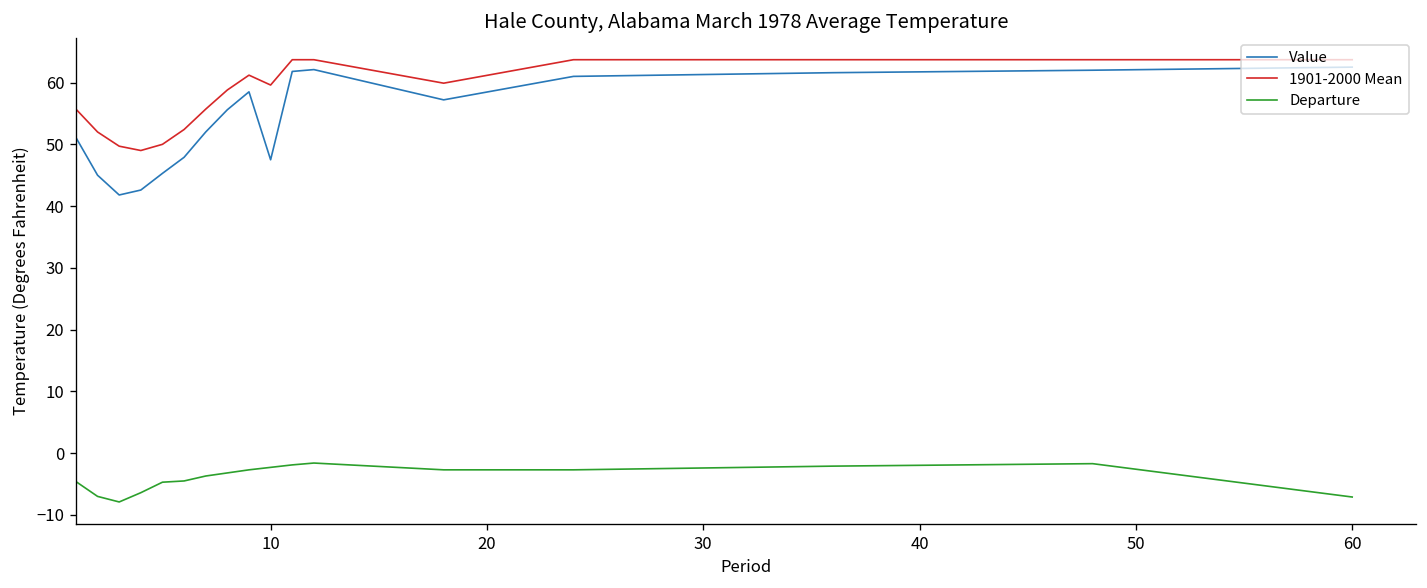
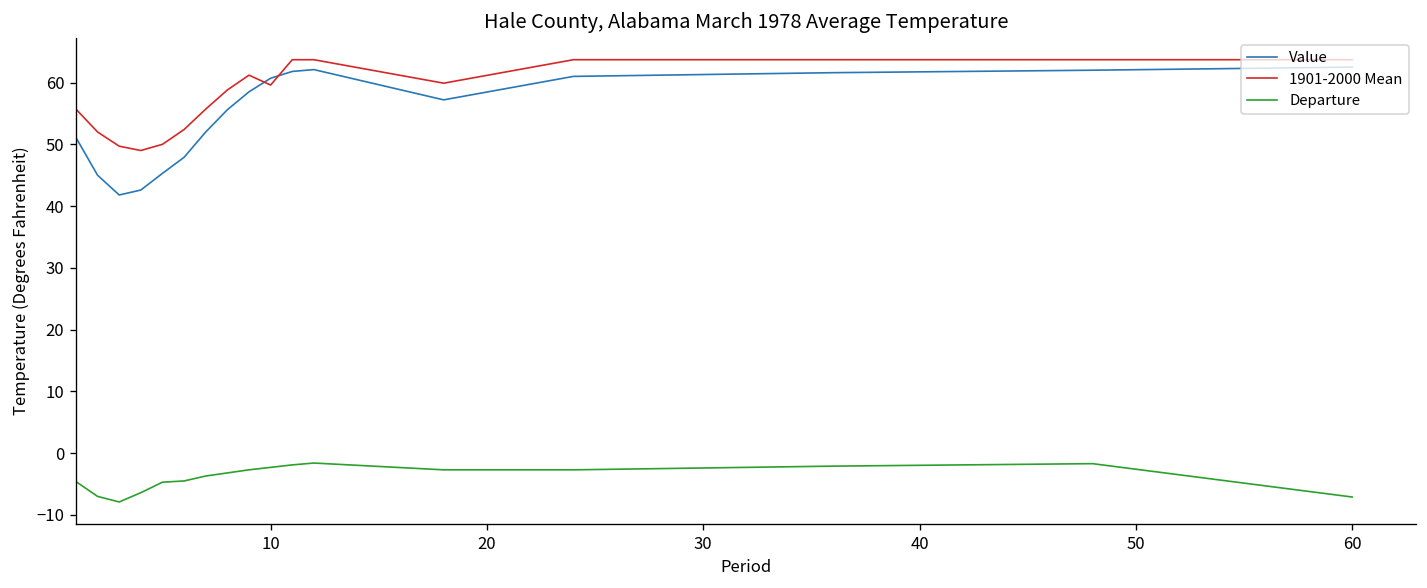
  {
    "Value": {
-     "10": 48
+     "10": 61
    },
    "1901-2000 Mean": {
      "10": 60
    },
    "Departure": {
      "10": -2,
      "60": -7
    }
  }
